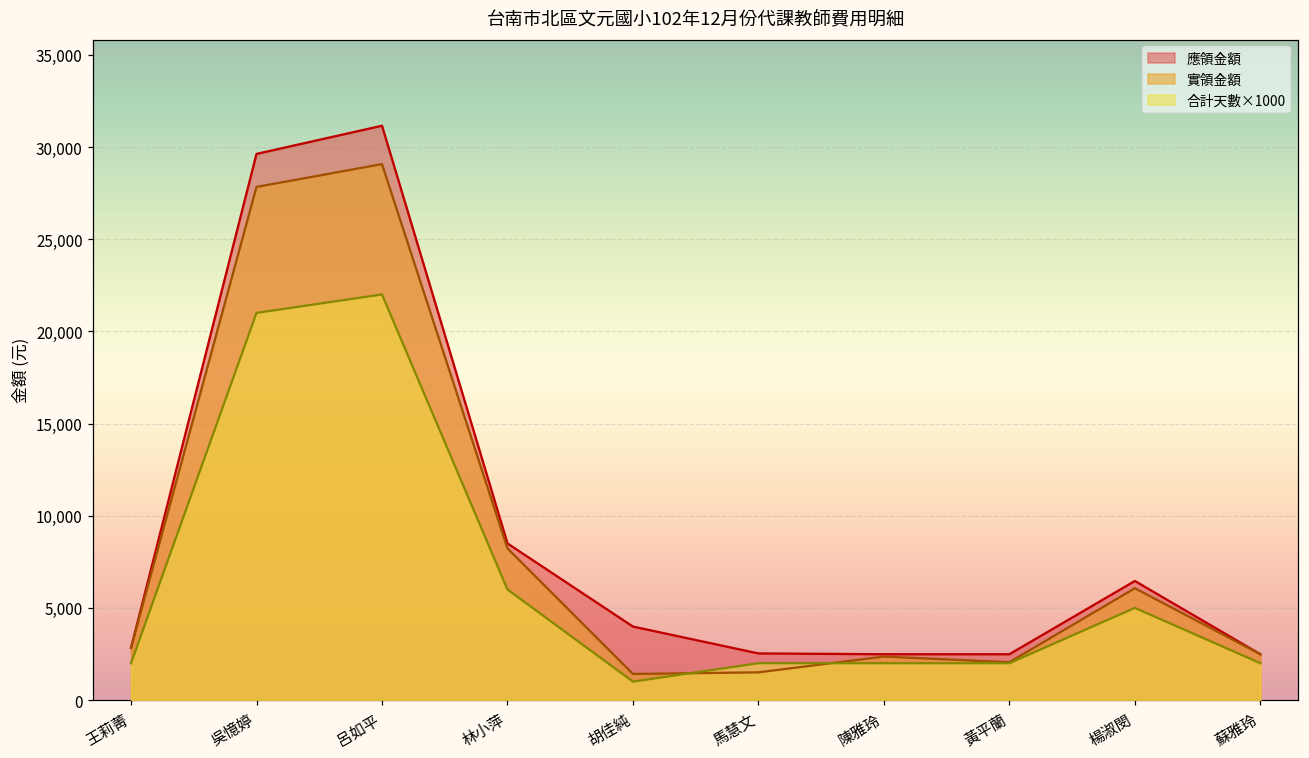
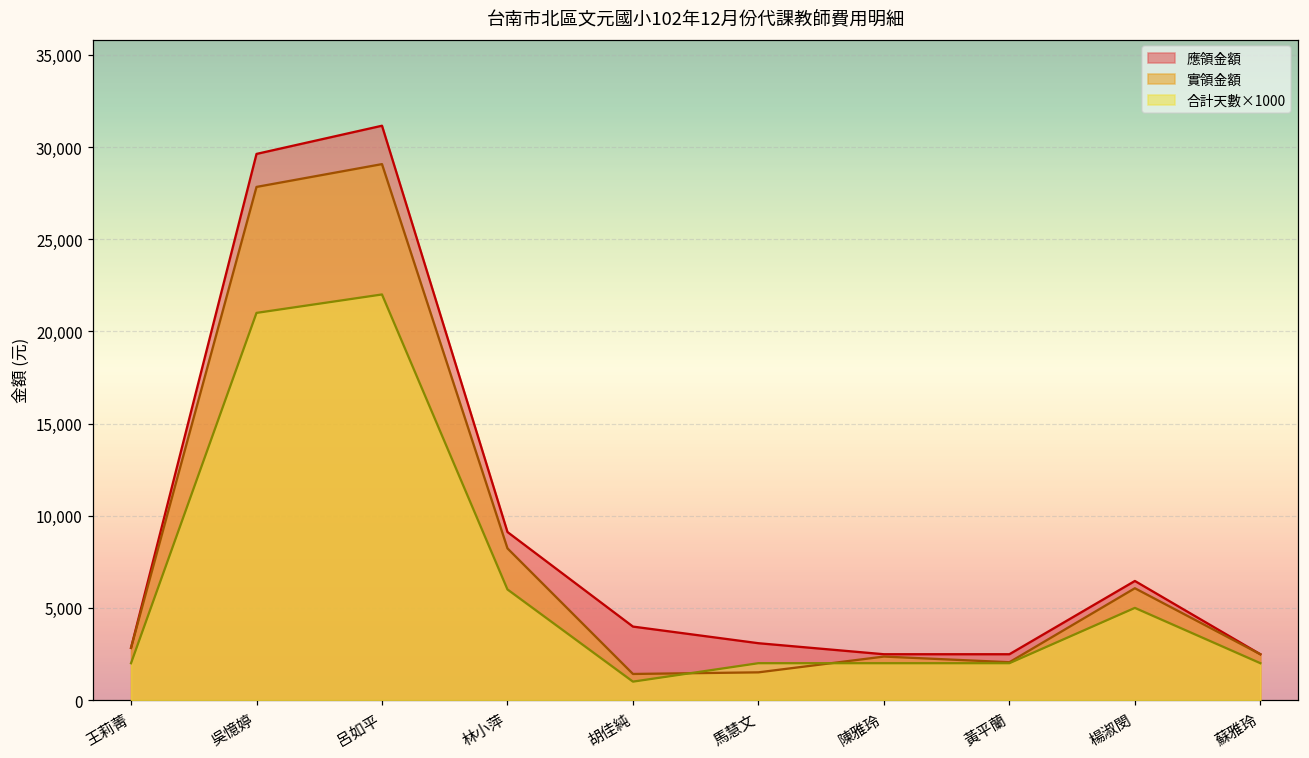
  {
    "應領金額": {
      "吳憶婷": "29,600",
      "呂如平": "31,200",
-     "林小萍": "8,500",
+     "林小萍": "9,100",
      "胡佳純": "4,000",
-     "馬慧文": "2,500",
+     "馬慧文": "3,100",
      "黃平蘭": "2,500",
      "楊淑閔": "6,500"
    }
  }
